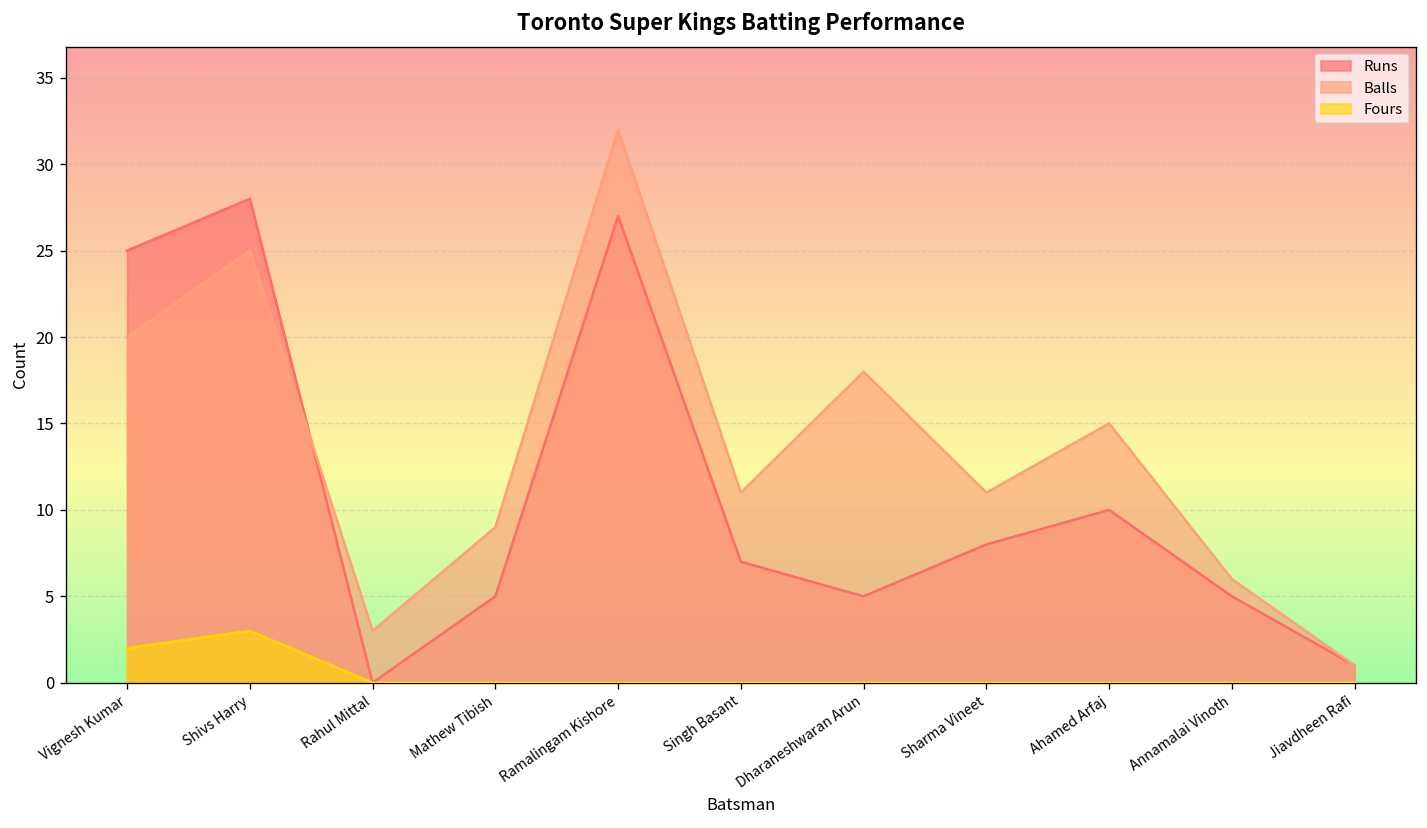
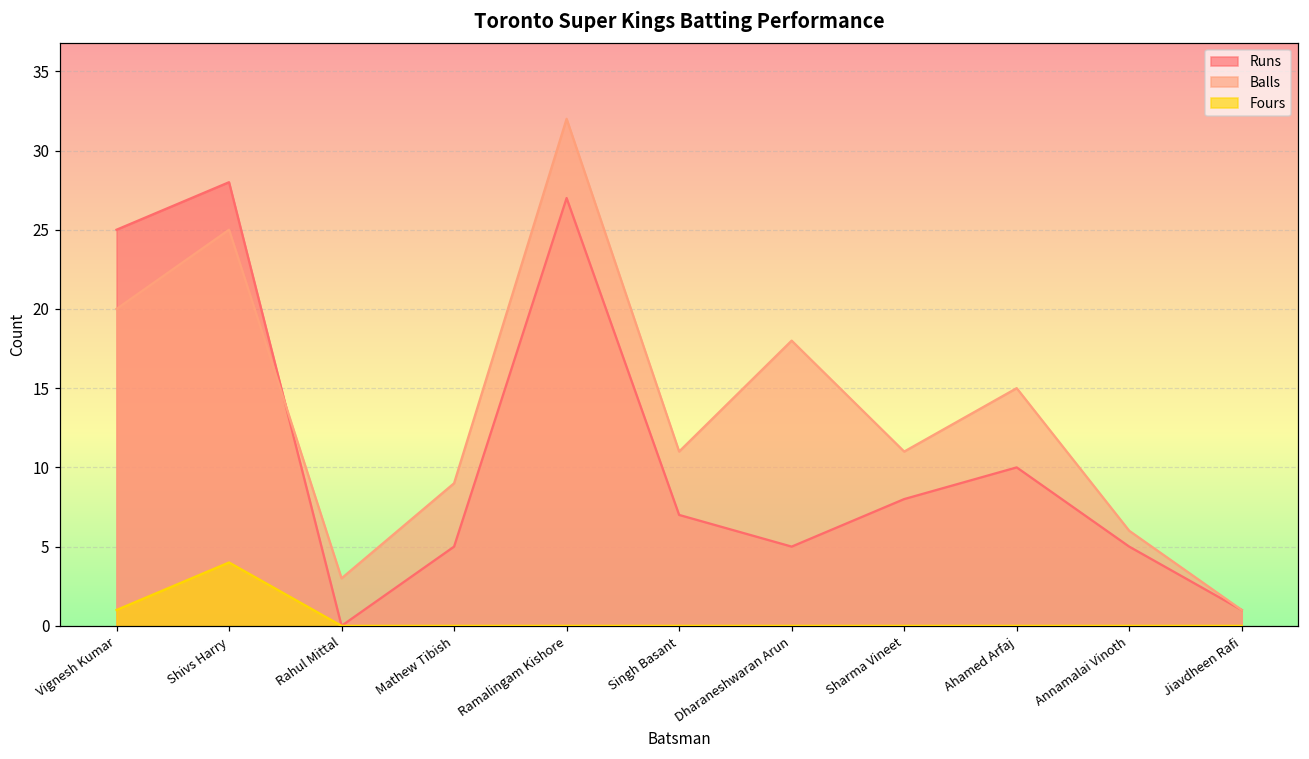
  {
    "Fours": {
-     "Vignesh Kumar": 2,
-     "Shivs Harry": 3,
+     "Vignesh Kumar": 1,
+     "Shivs Harry": 4,
      "Mathew Tibish": 0,
      "Ramalingam Kishore": 0,
      "Singh Basant": 0,
      "Dharaneshwaran Arun": 0,
      "Sharma Vineet": 0,
      "Ahamed Arfaj": 0,
      "Annamalai Vinoth": 0,
      "Jiavdheen Rafi": 0
    }
  }
